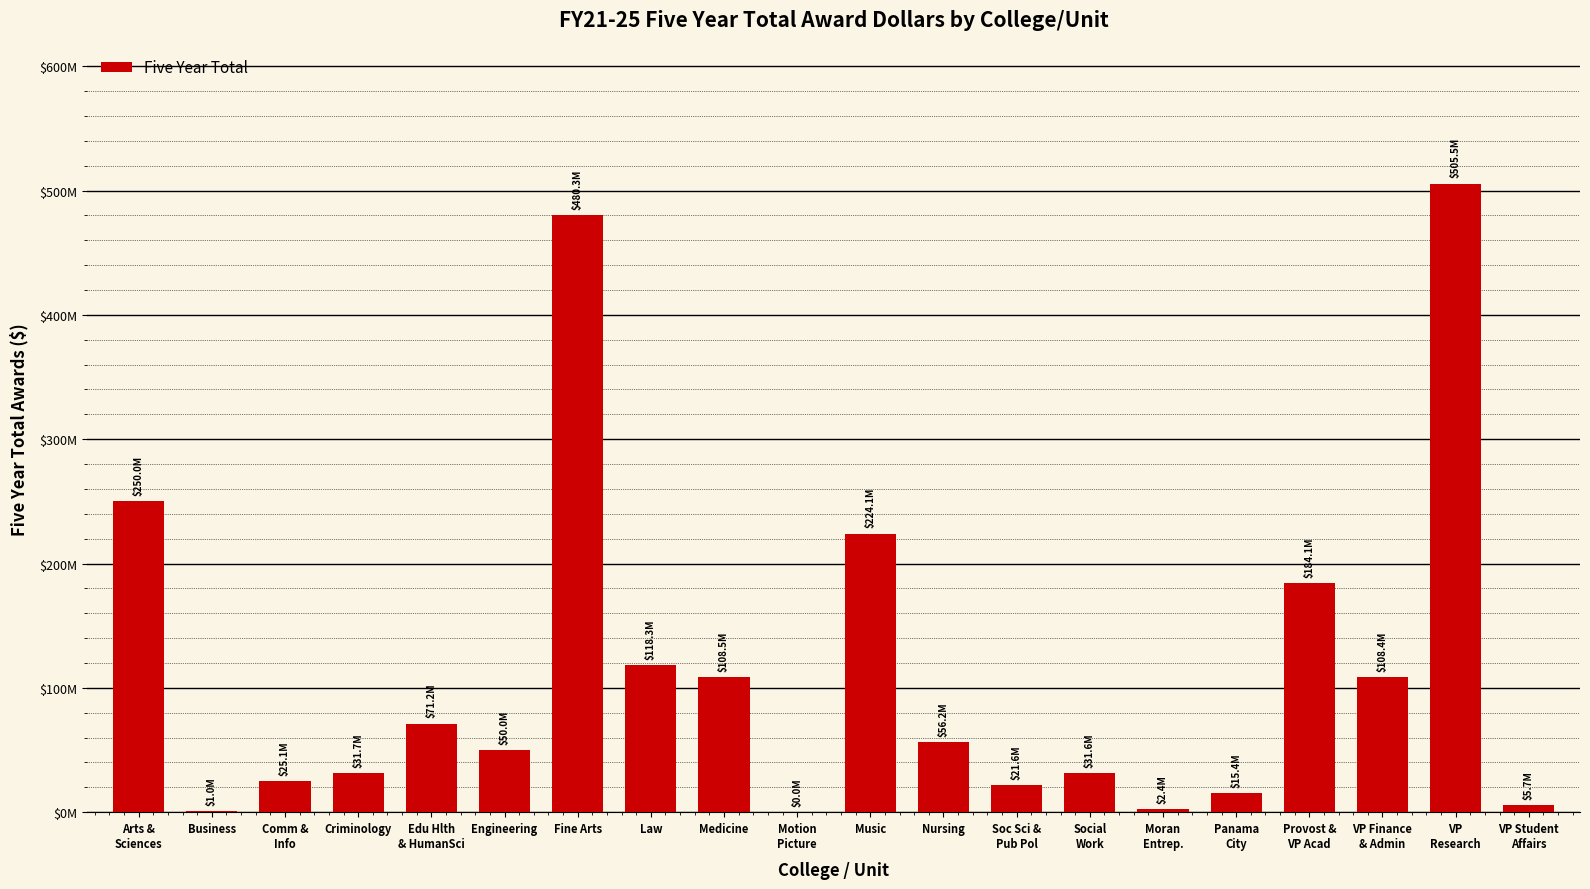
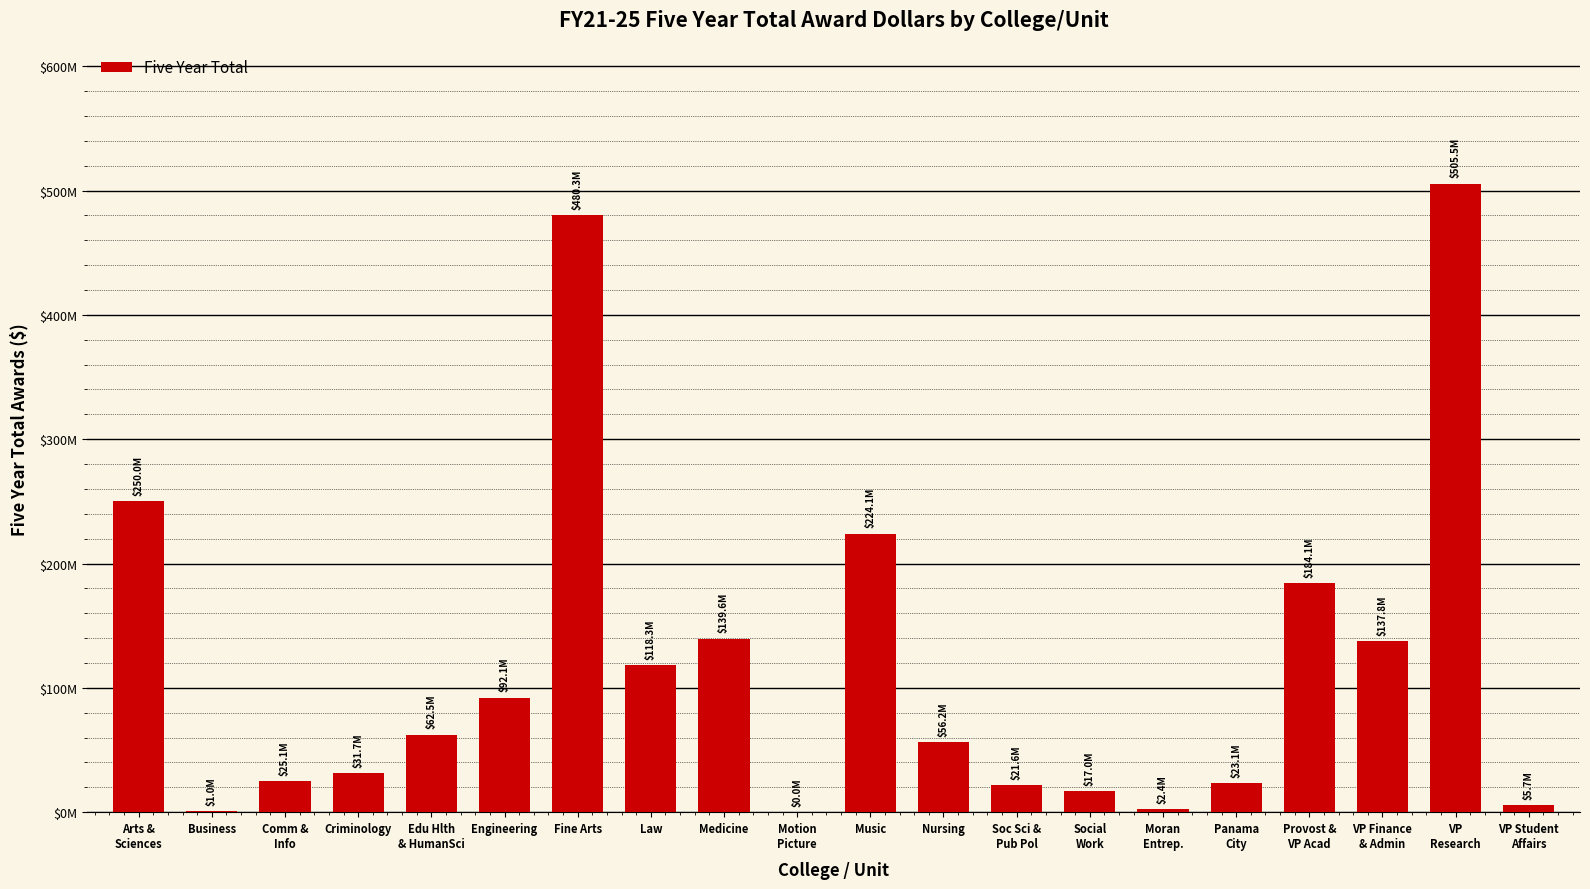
  {
    "Arts & Sciences": "$250.0M",
    "Business": "$1.0M",
    "Comm & Info": "$25.1M",
    "Criminology": "$31.7M",
-   "Edu Hlth & HumanSci": "$71.2M",
-   "Engineering": "$50.0M",
+   "Edu Hlth & HumanSci": "$62.5M",
+   "Engineering": "$92.1M",
    "Fine Arts": "$480.3M",
    "Law": "$118.3M",
-   "Medicine": "$108.5M",
+   "Medicine": "$139.6M",
    "Music": "$224.1M",
    "Nursing": "$56.2M",
    "Soc Sci & Pub Pol": "$21.6M",
-   "Social Work": "$31.6M",
+   "Social Work": "$17.0M",
    "Moran Entrep.": "$2.4M",
-   "Panama City": "$15.4M",
+   "Panama City": "$23.1M",
    "Provost & VP Acad": "$184.1M",
-   "VP Finance & Admin": "$108.4M",
+   "VP Finance & Admin": "$137.8M",
    "VP Research": "$505.5M",
    "VP Student Affairs": "$5.7M"
  }
